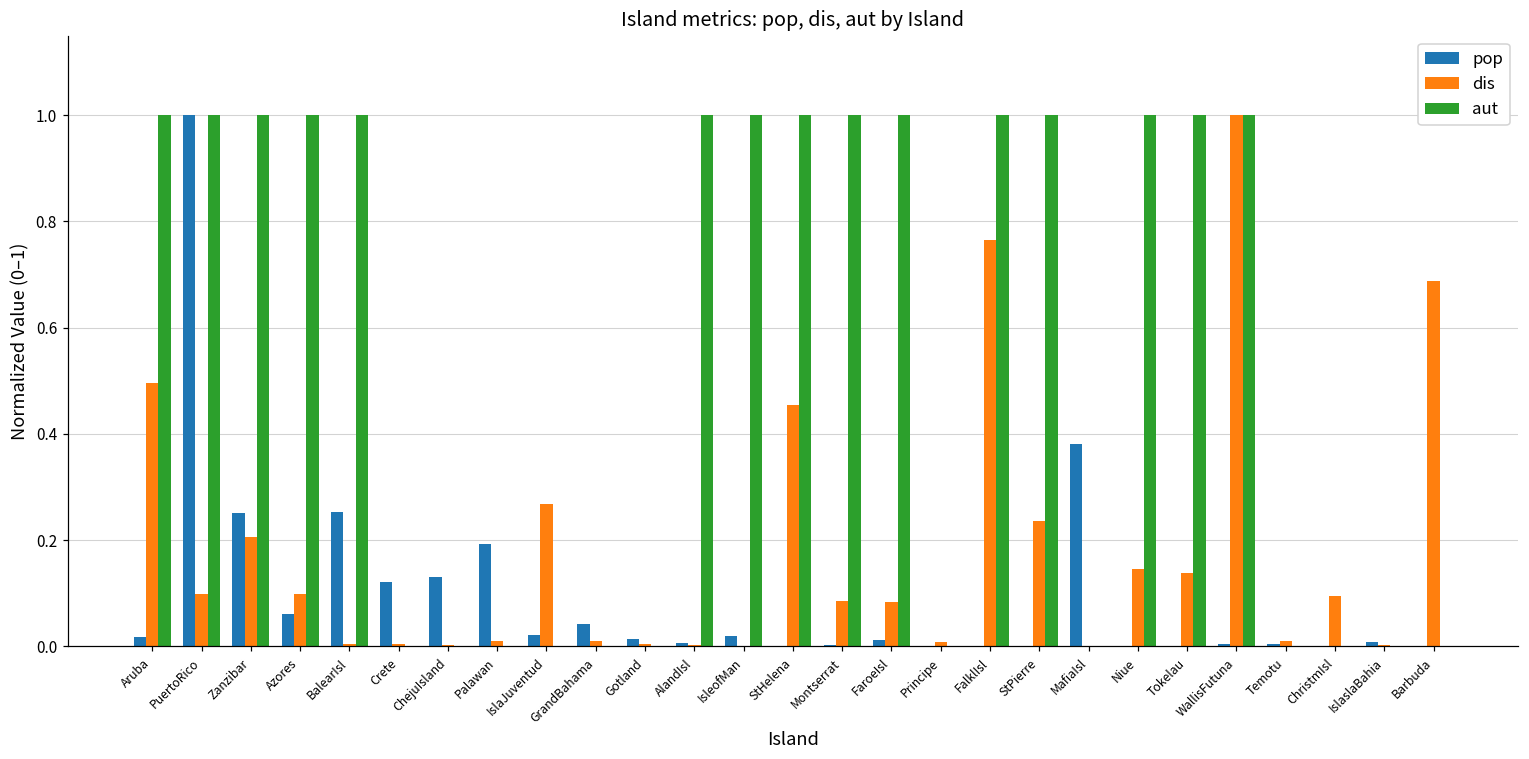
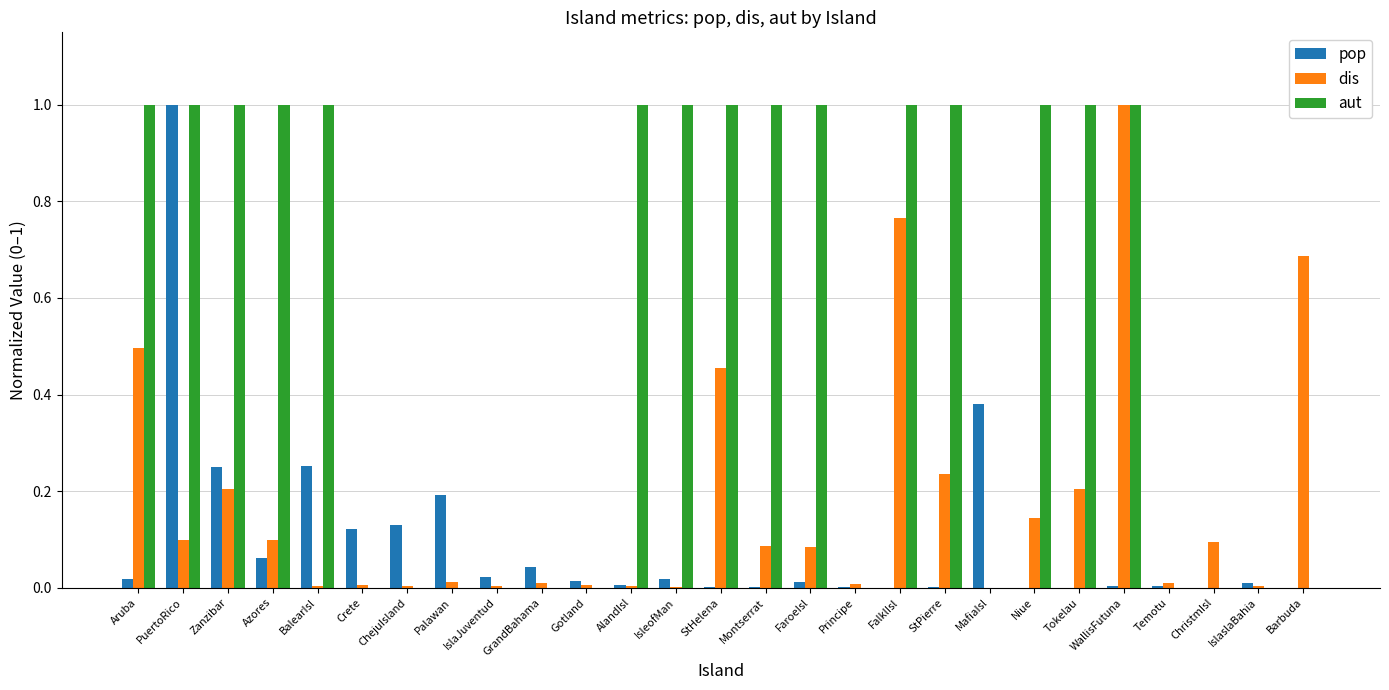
  {
    "pop": {
      "Aruba": 0.02,
      "PuertoRico": 1.00,
      "Zanzibar": 0.25,
      "Azores": 0.06,
      "BalearIsl": 0.25,
      "Crete": 0.12,
      "ChejuIsland": 0.13,
      "Palawan": 0.19,
      "IslaJuventud": 0.02,
      "GrandBahama": 0.04,
      "Gotland": 0.01,
      "AlandIsl": 0.01,
      "IsleofMan": 0.02,
      "FaroeIsl": 0.01,
      "MafiaIsl": 0.38,
      "Tokelau": 0.00,
      "IslaslaBahia": 0.01
    },
    "dis": {
      "Aruba": 0.50,
      "PuertoRico": 0.10,
      "Zanzibar": 0.21,
      "Azores": 0.10,
      "Palawan": 0.01,
-     "IslaJuventud": 0.27,
+     "IslaJuventud": 0.00,
      "GrandBahama": 0.01,
      "StHelena": 0.45,
      "Montserrat": 0.09,
      "FaroeIsl": 0.08,
      "Principe": 0.01,
      "FalklIsl": 0.77,
      "StPierre": 0.24,
      "MafiaIsl": 0.00,
      "Niue": 0.15,
-     "Tokelau": 0.14,
+     "Tokelau": 0.20,
      "WallisFutuna": 1.00,
      "Temotu": 0.01,
      "ChristmIsl": 0.09,
      "Barbuda": 0.69
    },
    "aut": {
      "Aruba": 1.00,
      "PuertoRico": 1.00,
      "Zanzibar": 1.00,
      "Azores": 1.00,
      "BalearIsl": 1.00,
      "Crete": 0.00,
      "ChejuIsland": 0.00,
      "Palawan": 0.00,
      "IslaJuventud": 0.00,
      "GrandBahama": 0.00,
      "Gotland": 0.00,
      "AlandIsl": 1.00,
      "IsleofMan": 1.00,
      "StHelena": 1.00,
      "Montserrat": 1.00,
      "FaroeIsl": 1.00,
      "Principe": 0.00,
      "FalklIsl": 1.00,
      "StPierre": 1.00,
      "MafiaIsl": 0.00,
      "Niue": 1.00,
      "Tokelau": 1.00,
      "WallisFutuna": 1.00,
      "Temotu": 0.00,
      "ChristmIsl": 0.00,
      "IslaslaBahia": 0.00,
      "Barbuda": 0.00
    }
  }
